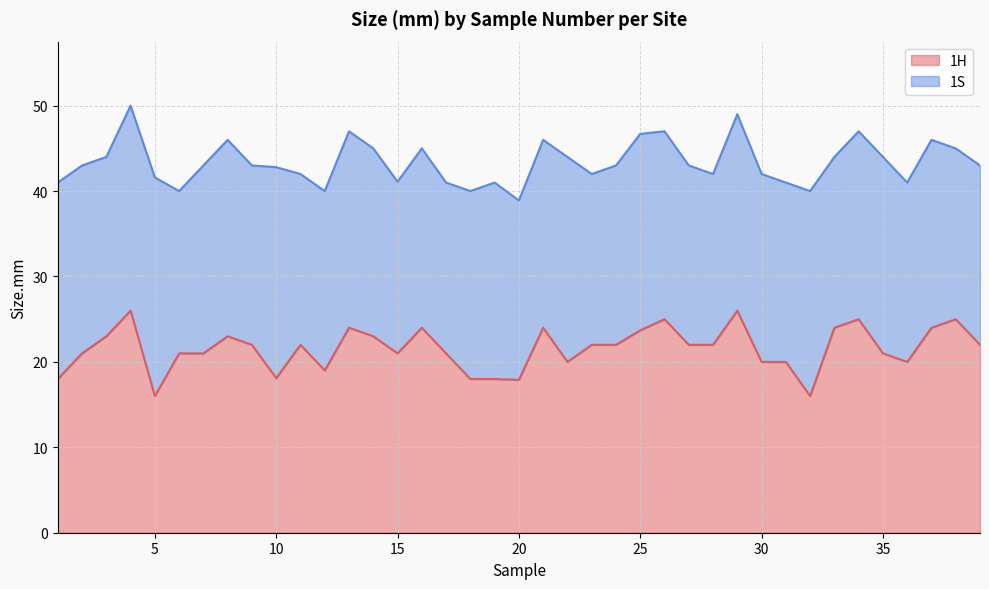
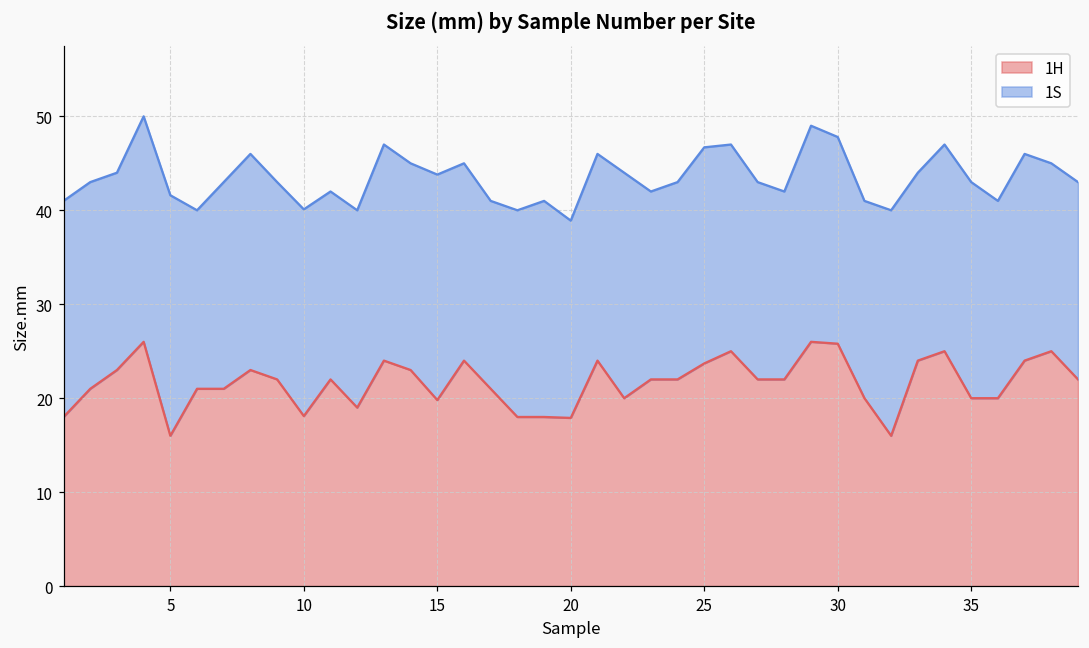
  {
    "1H": {
      "5": 16,
      "10": 18,
-     "15": 21,
+     "15": 20,
      "20": 18,
      "25": 24,
-     "30": 20,
-     "35": 21
+     "30": 26,
+     "35": 20
    },
    "1S": {
      "5": 26,
-     "10": 25,
-     "15": 20,
+     "10": 22,
+     "15": 24,
      "20": 21,
      "25": 23,
      "30": 22,
      "35": 23
    }
  }
